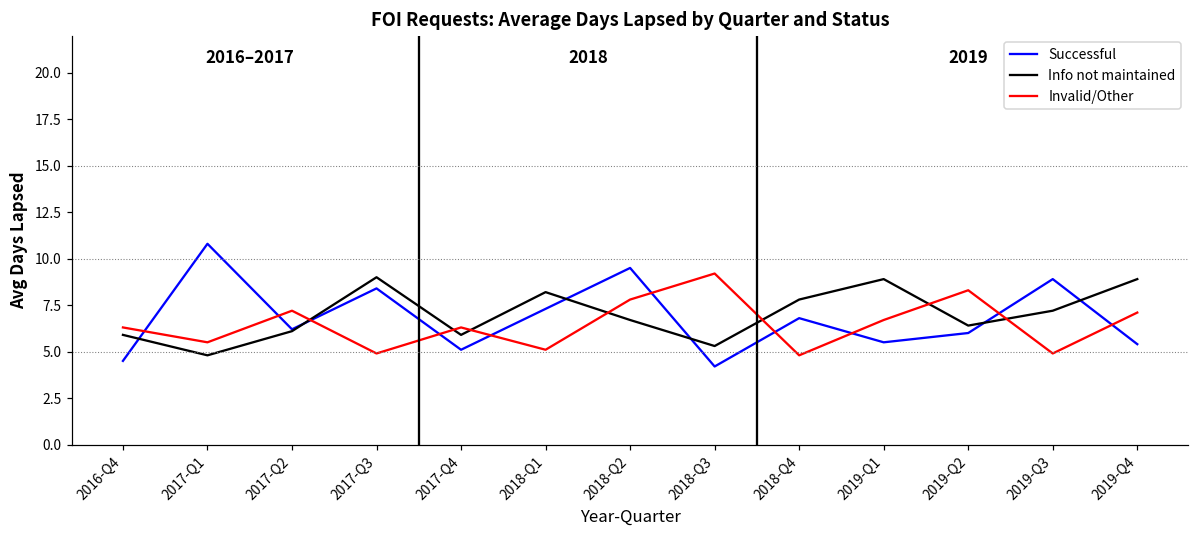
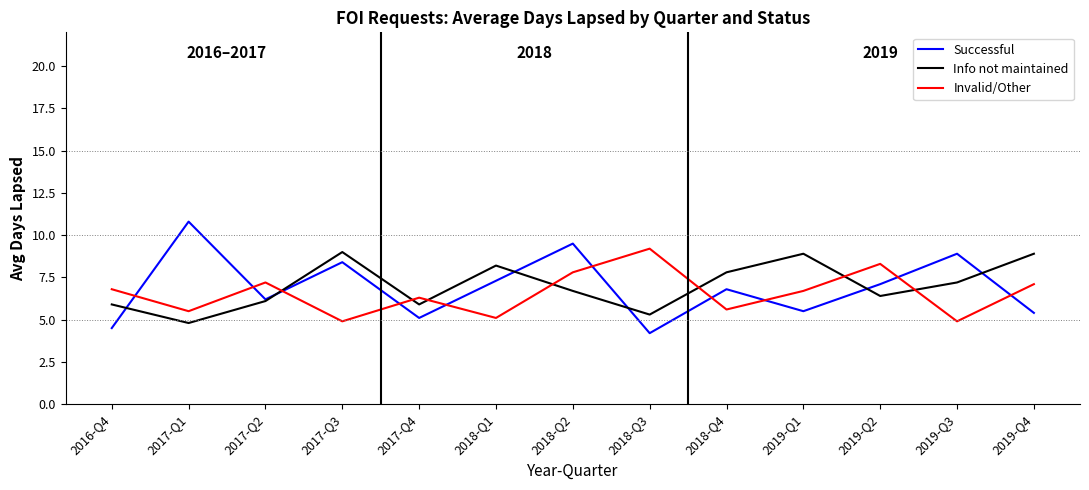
  {
    "Successful": {
      "2016-Q4": 4.5,
      "2017-Q1": 10.8,
      "2017-Q3": 8.4,
      "2017-Q4": 5.1,
      "2018-Q1": 7.3,
      "2018-Q2": 9.5,
      "2018-Q3": 4.2,
      "2018-Q4": 6.8,
      "2019-Q1": 5.5,
-     "2019-Q2": 6.0,
+     "2019-Q2": 7.1,
      "2019-Q3": 8.9,
      "2019-Q4": 5.4
    },
    "Info not maintained": {
      "2016-Q4": 5.9,
      "2017-Q1": 4.8,
      "2017-Q3": 9.0,
      "2017-Q4": 5.9,
      "2018-Q1": 8.2,
      "2018-Q2": 6.7,
      "2018-Q3": 5.3,
      "2018-Q4": 7.8,
      "2019-Q1": 8.9,
      "2019-Q2": 6.4,
      "2019-Q3": 7.2,
      "2019-Q4": 8.9
    },
    "Invalid/Other": {
-     "2016-Q4": 6.3,
+     "2016-Q4": 6.8,
      "2017-Q1": 5.5,
      "2017-Q2": 7.2,
      "2017-Q3": 4.9,
      "2017-Q4": 6.3,
      "2018-Q1": 5.1,
      "2018-Q2": 7.8,
      "2018-Q3": 9.2,
-     "2018-Q4": 4.8,
+     "2018-Q4": 5.6,
      "2019-Q1": 6.7,
      "2019-Q2": 8.3,
      "2019-Q3": 4.9,
      "2019-Q4": 7.1
    }
  }
